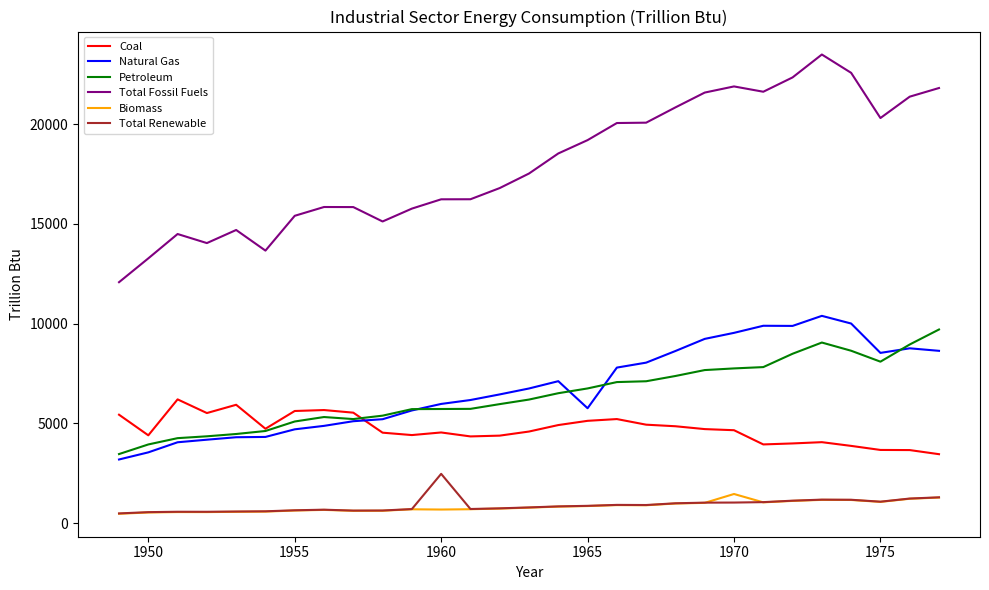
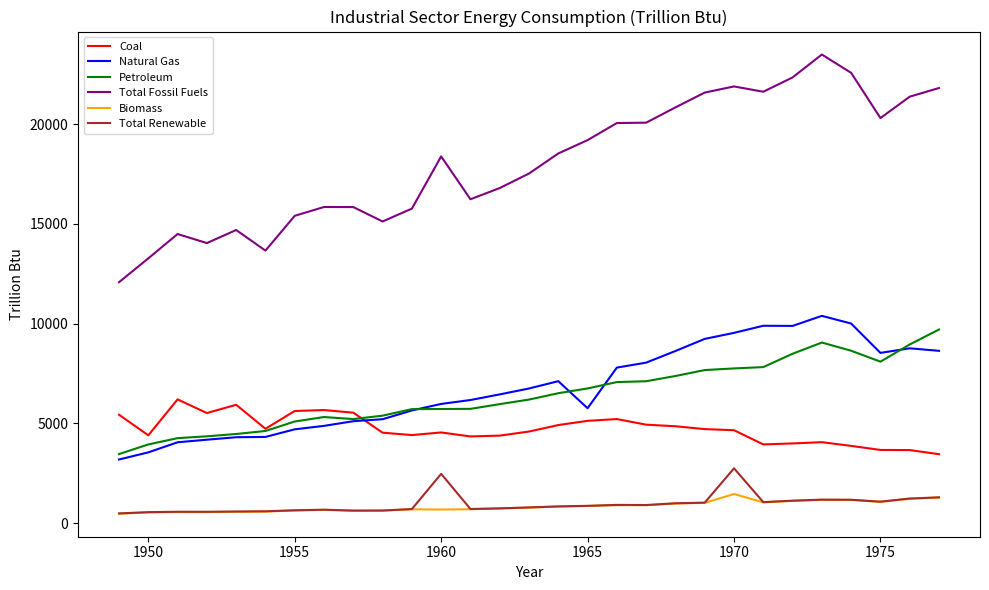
  {
    "Coal": {
      "1950": 4400,
      "1955": 5600,
      "1960": 4500,
      "1965": 5100,
      "1970": 4700,
      "1975": 3700
    },
    "Natural Gas": {
      "1950": 3500,
      "1955": 4700,
      "1960": 6000,
      "1965": 5800,
      "1970": 9500,
      "1975": 8500
    },
    "Petroleum": {
      "1950": 3900,
      "1955": 5100,
      "1960": 5700,
      "1965": 6800,
      "1970": 7800,
      "1975": 8100
    },
    "Total Fossil Fuels": {
      "1950": 13300,
      "1955": 15400,
-     "1960": 16200,
+     "1960": 18400,
      "1965": 19200,
      "1970": 21900,
      "1975": 20300
    },
    "Biomass": {
      "1960": 700,
      "1970": 1500
    },
    "Total Renewable": {
      "1960": 2500,
-     "1970": 1000
+     "1970": 2700
    }
  }
